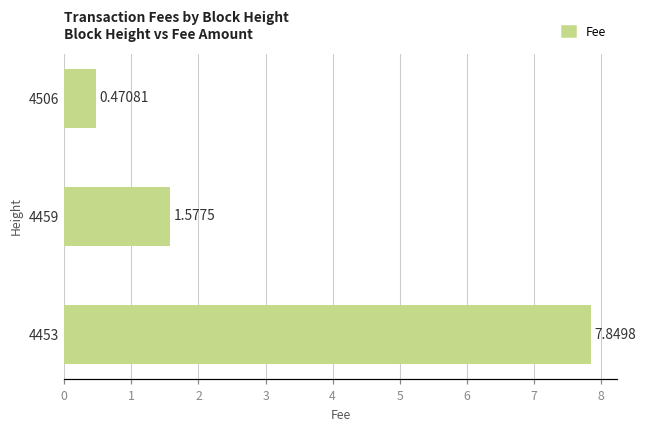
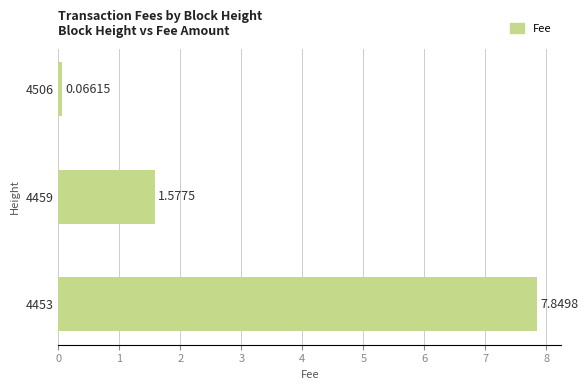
  {
-   "4506": 0.47081,
+   "4506": 0.06615,
    "4459": 1.5775,
    "4453": 7.8498
  }
